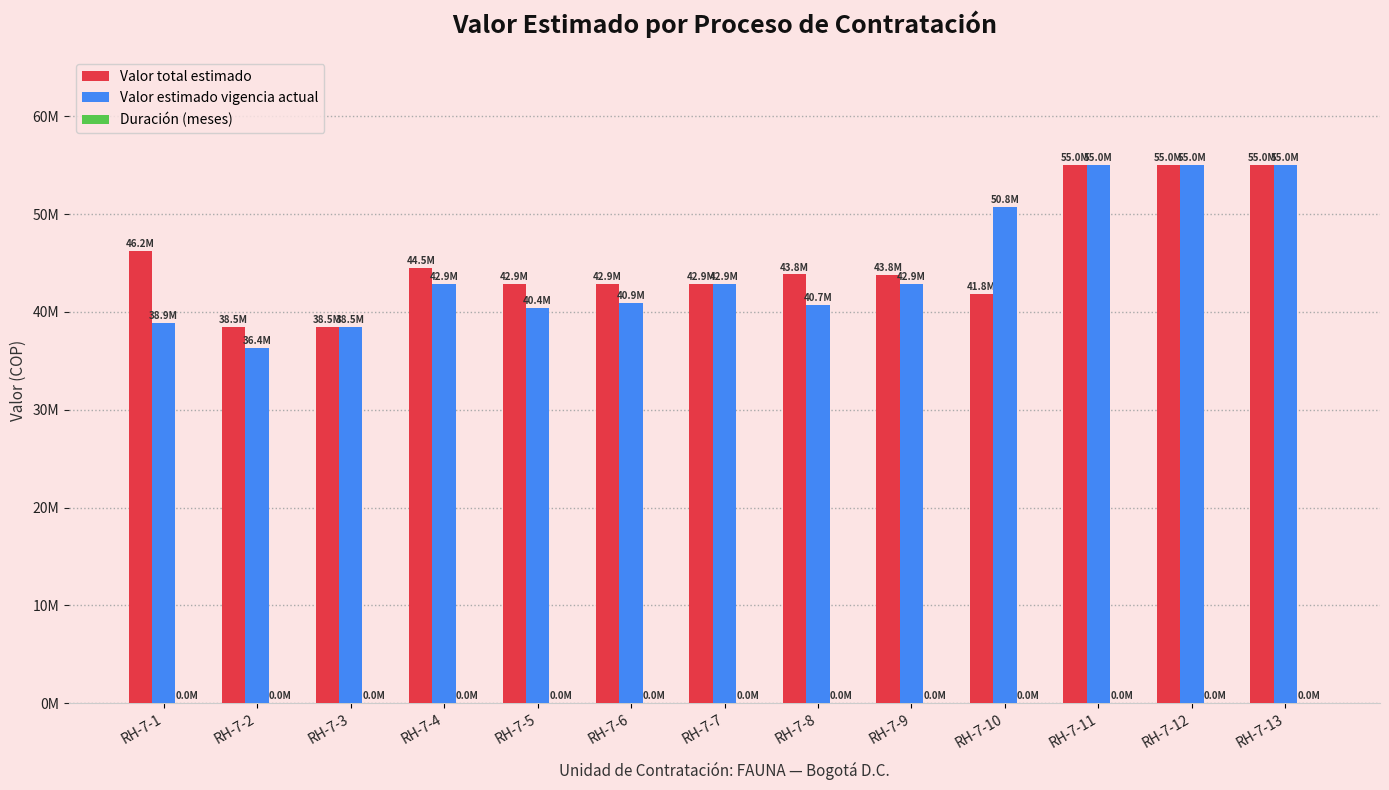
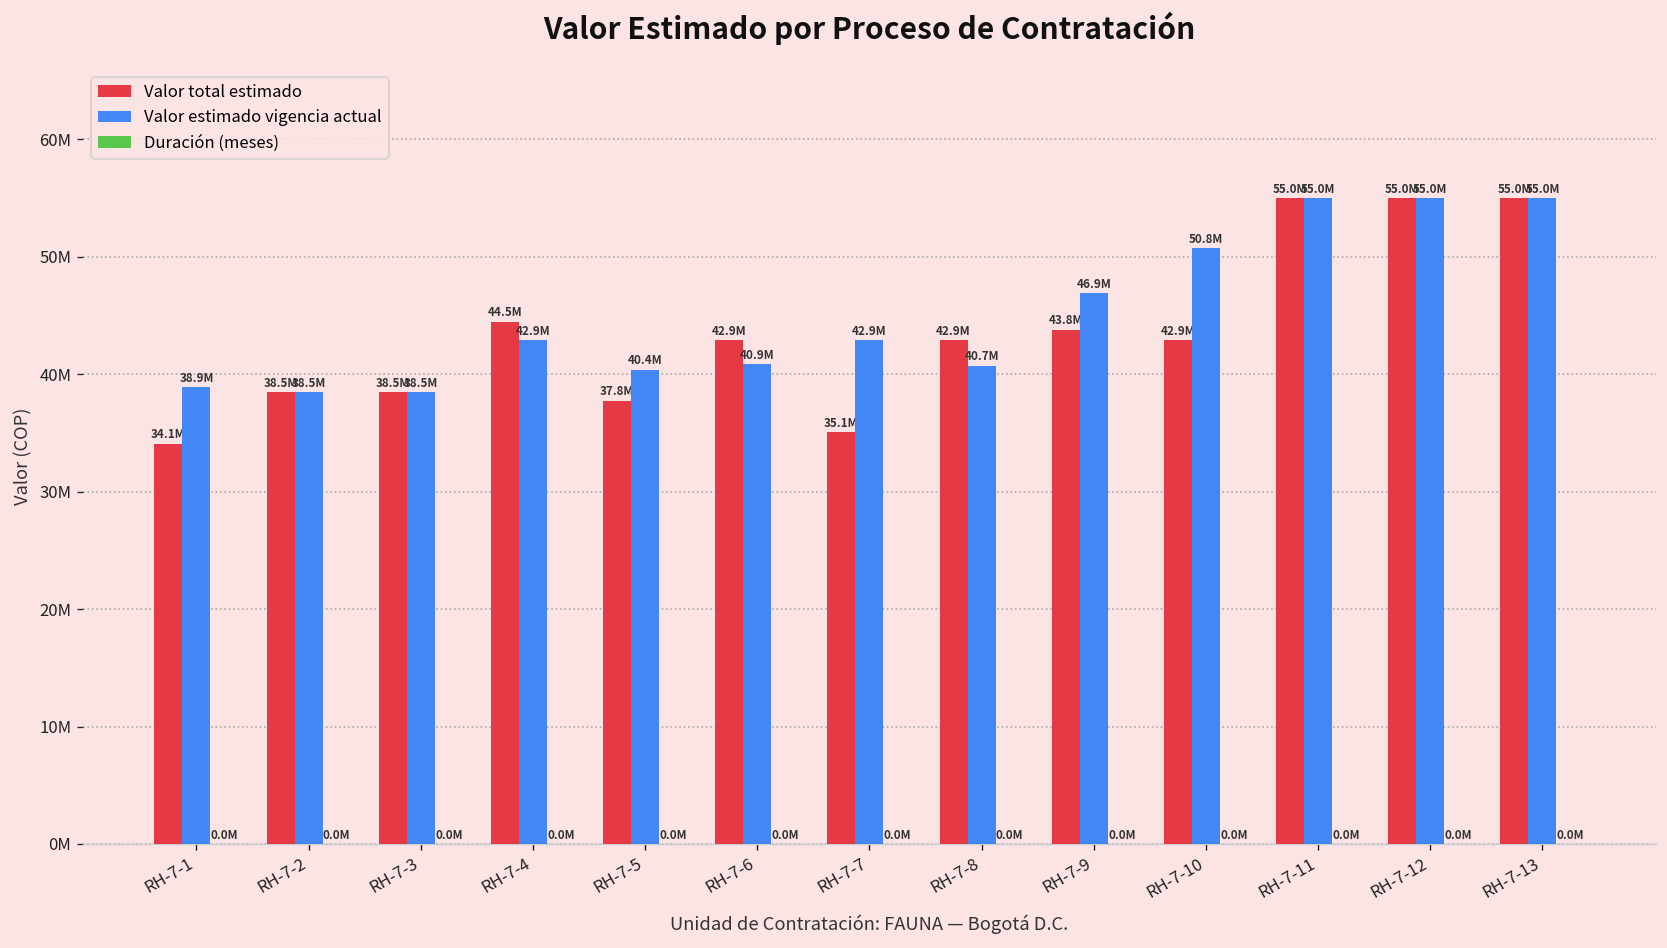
  {
    "Valor total estimado": {
-     "RH-7-1": "46.2M",
+     "RH-7-1": "34.1M",
      "RH-7-2": "38.5M",
      "RH-7-4": "44.5M",
-     "RH-7-5": "42.9M",
+     "RH-7-5": "37.8M",
      "RH-7-6": "42.9M",
-     "RH-7-7": "42.9M",
-     "RH-7-8": "43.8M",
+     "RH-7-7": "35.1M",
+     "RH-7-8": "42.9M",
      "RH-7-9": "43.8M",
-     "RH-7-10": "41.8M"
+     "RH-7-10": "42.9M"
    },
    "Valor estimado vigencia actual": {
      "RH-7-1": "38.9M",
-     "RH-7-2": "36.4M",
+     "RH-7-2": "38.5M",
      "RH-7-4": "42.9M",
      "RH-7-5": "40.4M",
      "RH-7-6": "40.9M",
      "RH-7-8": "40.7M",
-     "RH-7-9": "42.9M",
+     "RH-7-9": "46.9M",
      "RH-7-10": "50.8M"
    }
  }
